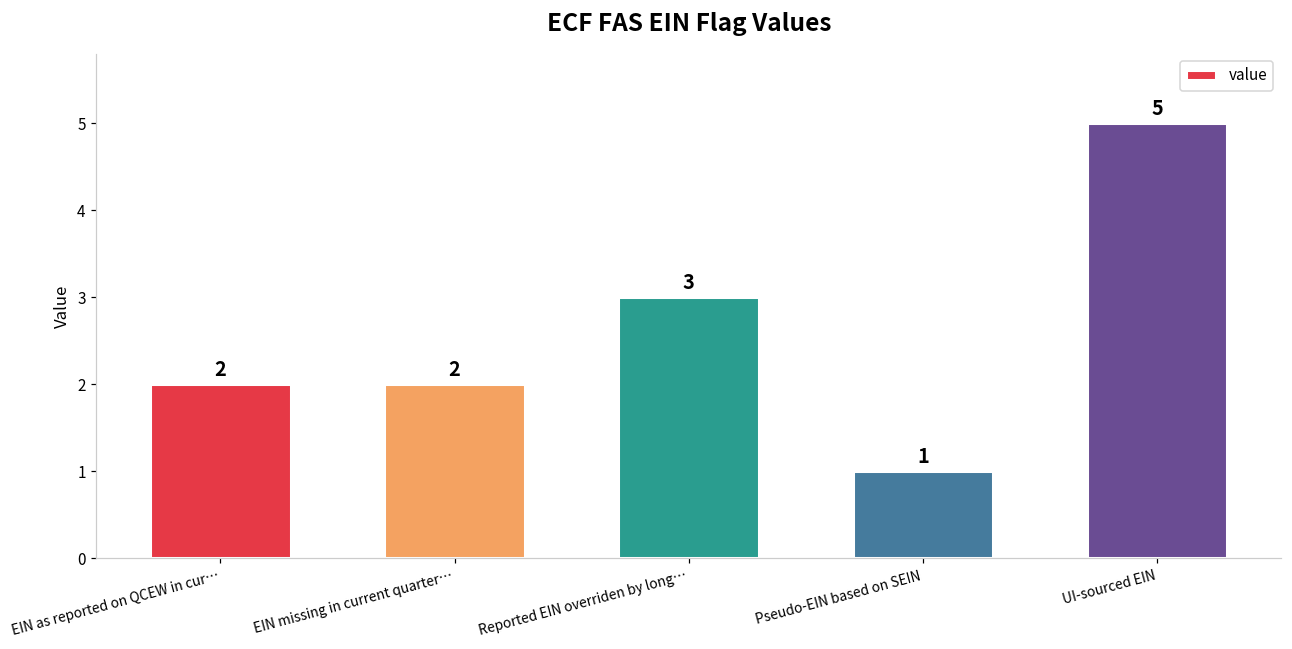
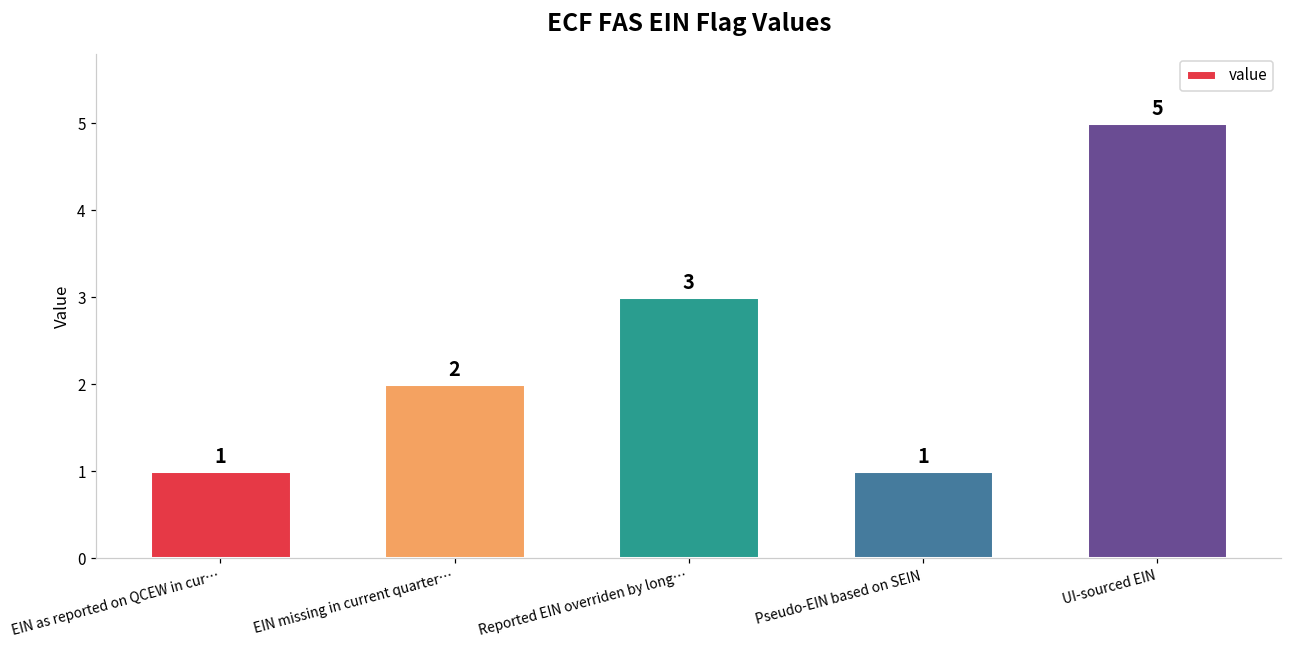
  {
-   "EIN as reported on QCEW in cur…": 2,
+   "EIN as reported on QCEW in cur…": 1,
    "EIN missing in current quarter…": 2,
    "Reported EIN overriden by long…": 3,
    "Pseudo-EIN based on SEIN": 1,
    "UI-sourced EIN": 5
  }
